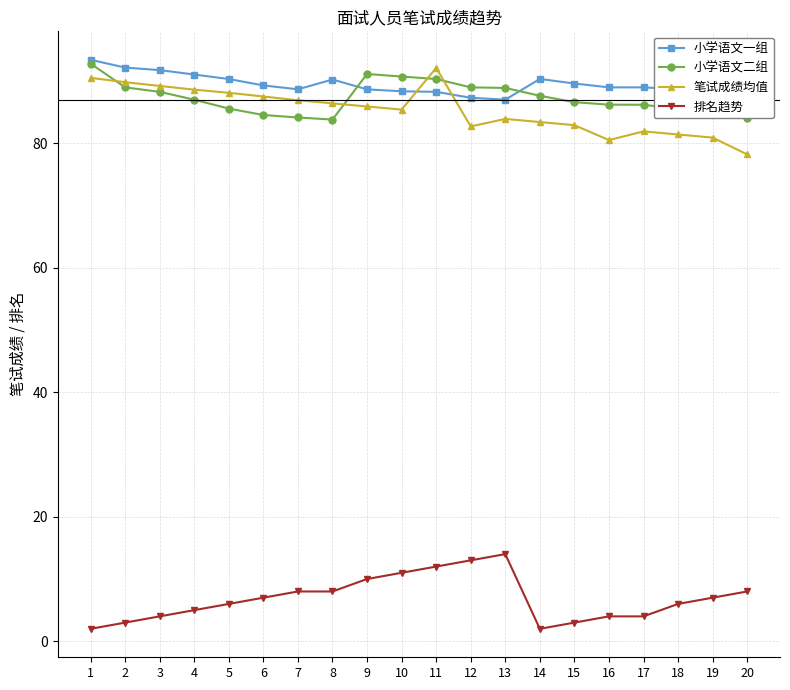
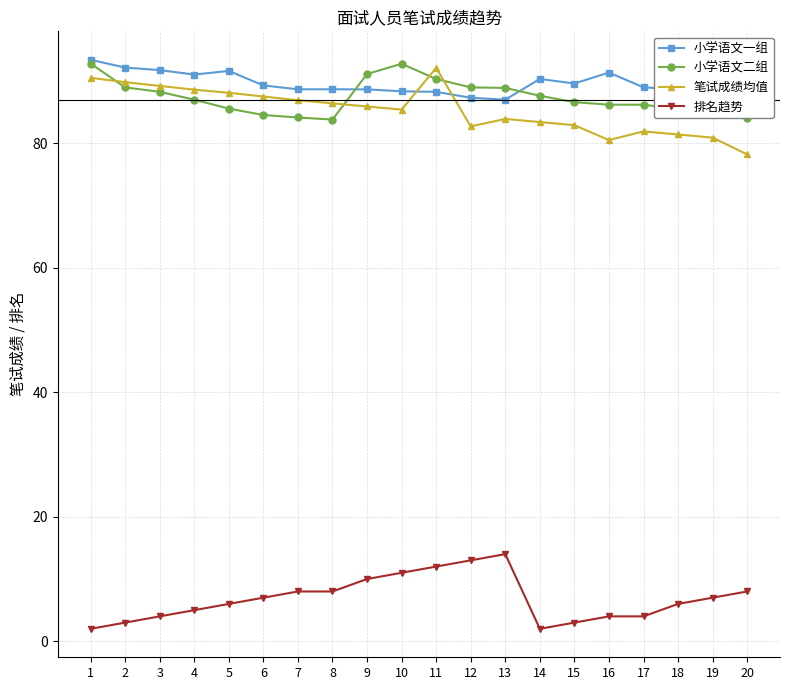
  {
    "小学语文一组": {
      "1": 93,
      "2": 92,
      "3": 92,
      "4": 91,
-     "5": 90,
+     "5": 92,
      "6": 89,
      "7": 89,
-     "8": 90,
+     "8": 89,
      "9": 89,
      "10": 88,
      "11": 88,
      "12": 87,
      "13": 87,
      "14": 90,
      "15": 90,
-     "16": 89,
+     "16": 91,
      "17": 89
    },
    "小学语文二组": {
      "1": 93,
      "2": 89,
      "3": 88,
      "4": 87,
      "5": 86,
      "6": 85,
      "7": 84,
      "8": 84,
      "9": 91,
-     "10": 91,
+     "10": 93,
      "11": 90,
      "12": 89,
      "13": 89,
      "14": 88,
      "15": 87,
      "16": 86,
      "17": 86
    },
    "笔试成绩均值": {
      "1": 91,
      "2": 90,
      "3": 89,
      "4": 89,
      "5": 88,
      "6": 88,
      "7": 87,
      "8": 86,
      "9": 86,
      "10": 85,
      "11": 92,
      "12": 83,
      "13": 84,
      "14": 83,
      "15": 83,
      "16": 81,
      "17": 82,
      "18": 81,
      "19": 81,
      "20": 78
    },
    "排名趋势": {
      "1": 2,
      "2": 3,
      "3": 4,
      "4": 5,
      "5": 6,
      "6": 7,
      "7": 8,
      "8": 8,
      "9": 10,
      "10": 11,
      "11": 12,
      "12": 13,
      "13": 14,
      "14": 2,
      "15": 3,
      "16": 4,
      "17": 4,
      "18": 6,
      "19": 7,
      "20": 8
    }
  }
